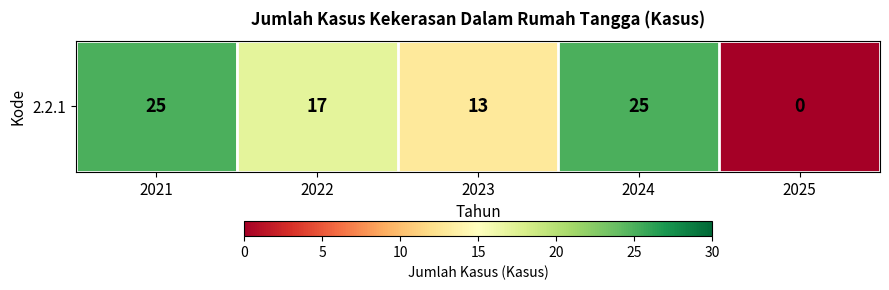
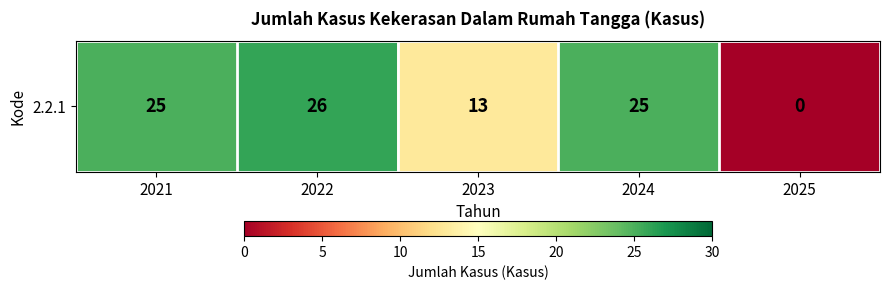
  {
    "2.2.1": {
      "2021": 25,
-     "2022": 17,
+     "2022": 26,
      "2023": 13,
      "2024": 25,
      "2025": 0
    }
  }
